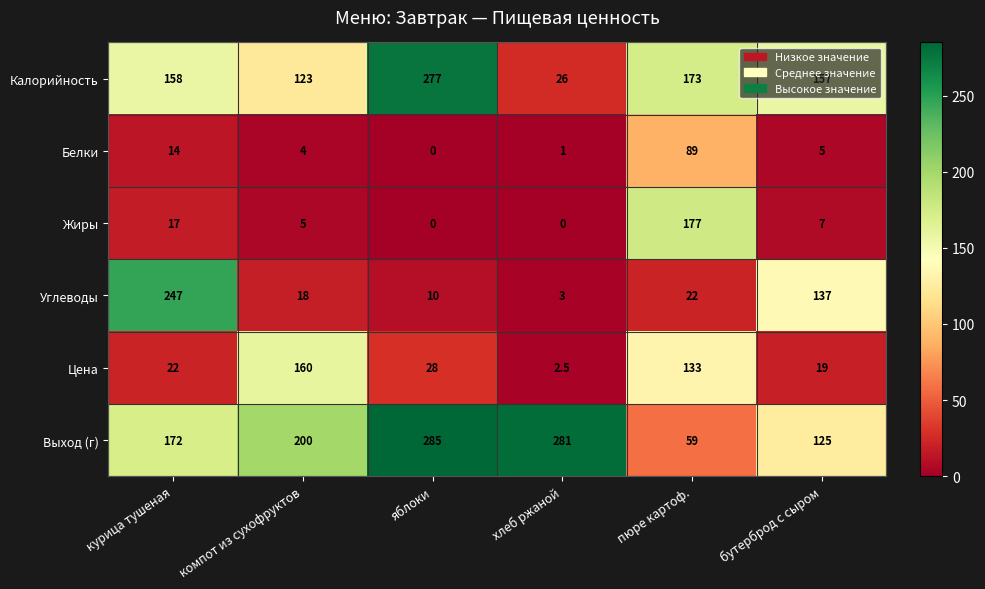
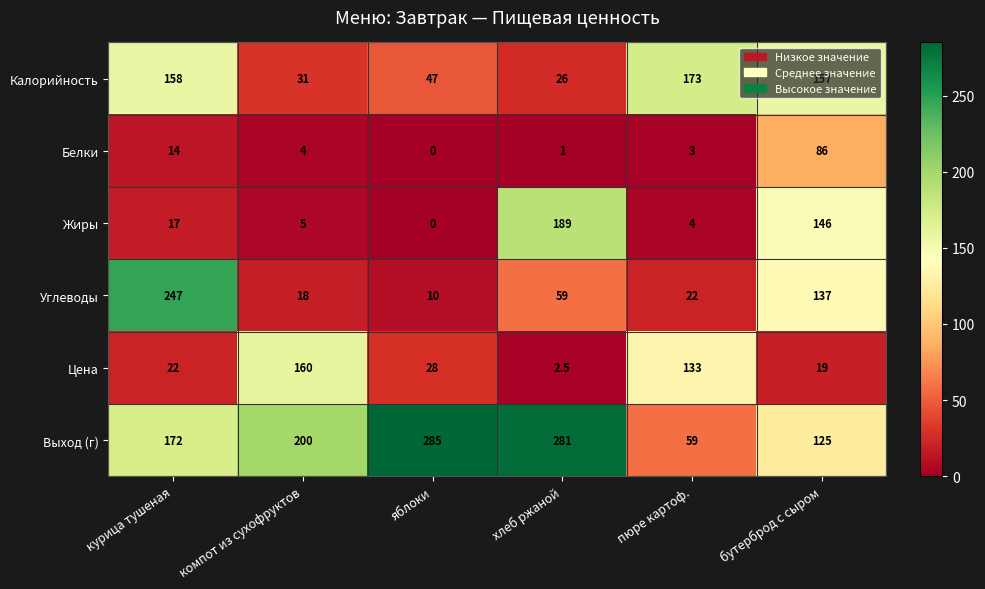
  {
    "Калорийность": {
      "курица тушеная": 158,
-     "компот из сухофруктов": 123,
-     "яблоки": 277,
+     "компот из сухофруктов": 31,
+     "яблоки": 47,
      "хлеб ржаной": 26,
      "пюре картоф.": 173
    },
    "Белки": {
      "курица тушеная": 14,
      "компот из сухофруктов": 4,
      "яблоки": 0,
      "хлеб ржаной": 1,
-     "пюре картоф.": 89,
-     "бутерброд с сыром": 5
+     "пюре картоф.": 3,
+     "бутерброд с сыром": 86
    },
    "Жиры": {
      "курица тушеная": 17,
      "компот из сухофруктов": 5,
      "яблоки": 0,
-     "хлеб ржаной": 0,
-     "пюре картоф.": 177,
-     "бутерброд с сыром": 7
+     "хлеб ржаной": 189,
+     "пюре картоф.": 4,
+     "бутерброд с сыром": 146
    },
    "Углеводы": {
      "курица тушеная": 247,
      "компот из сухофруктов": 18,
      "яблоки": 10,
-     "хлеб ржаной": 3,
+     "хлеб ржаной": 59,
      "пюре картоф.": 22,
      "бутерброд с сыром": 137
    },
    "Цена": {
      "курица тушеная": 22,
      "компот из сухофруктов": 160,
      "яблоки": 28,
      "хлеб ржаной": 2.5,
      "пюре картоф.": 133,
      "бутерброд с сыром": 19
    },
    "Выход (г)": {
      "курица тушеная": 172,
      "компот из сухофруктов": 200,
      "яблоки": 285,
      "хлеб ржаной": 281,
      "пюре картоф.": 59,
      "бутерброд с сыром": 125
    }
  }
